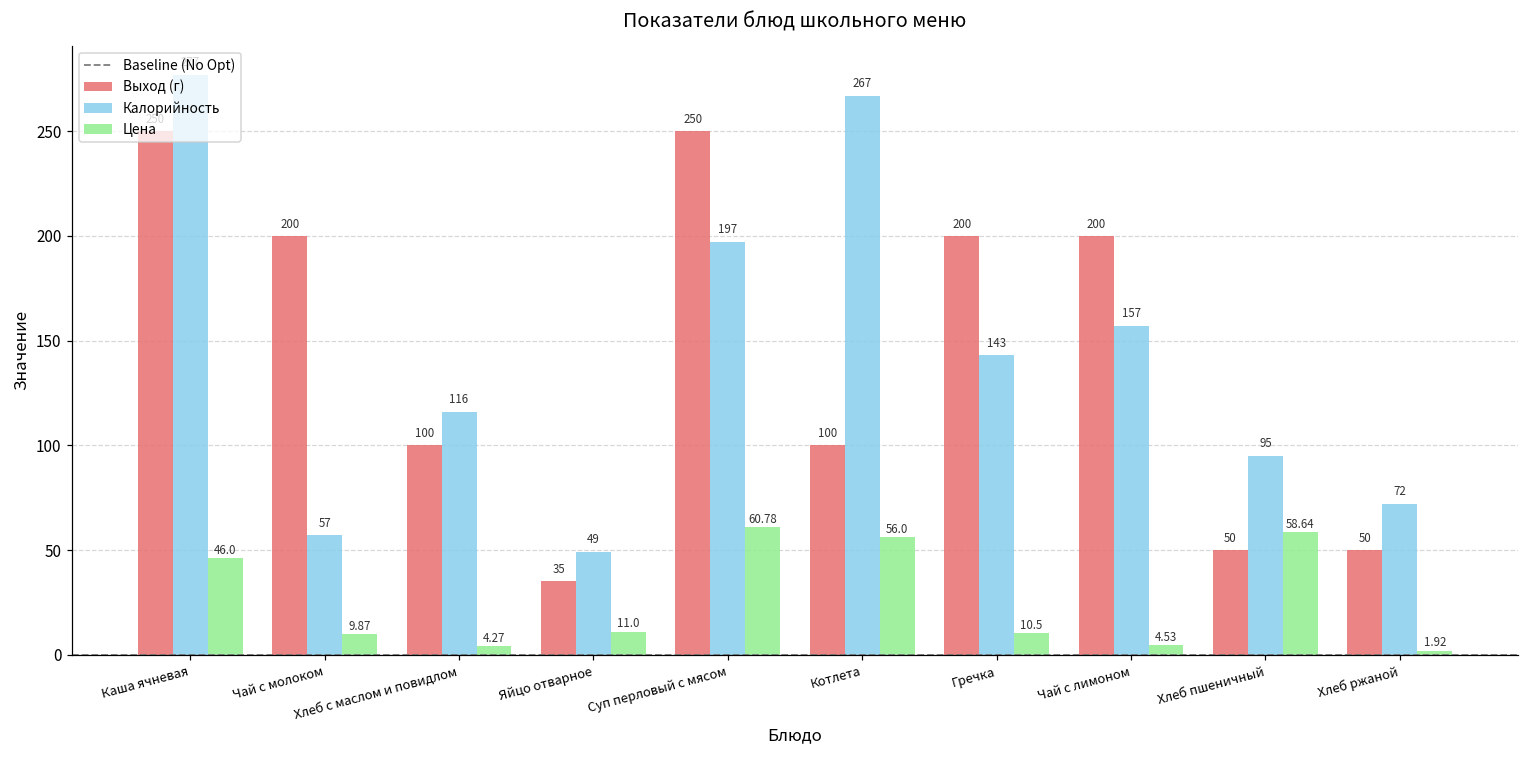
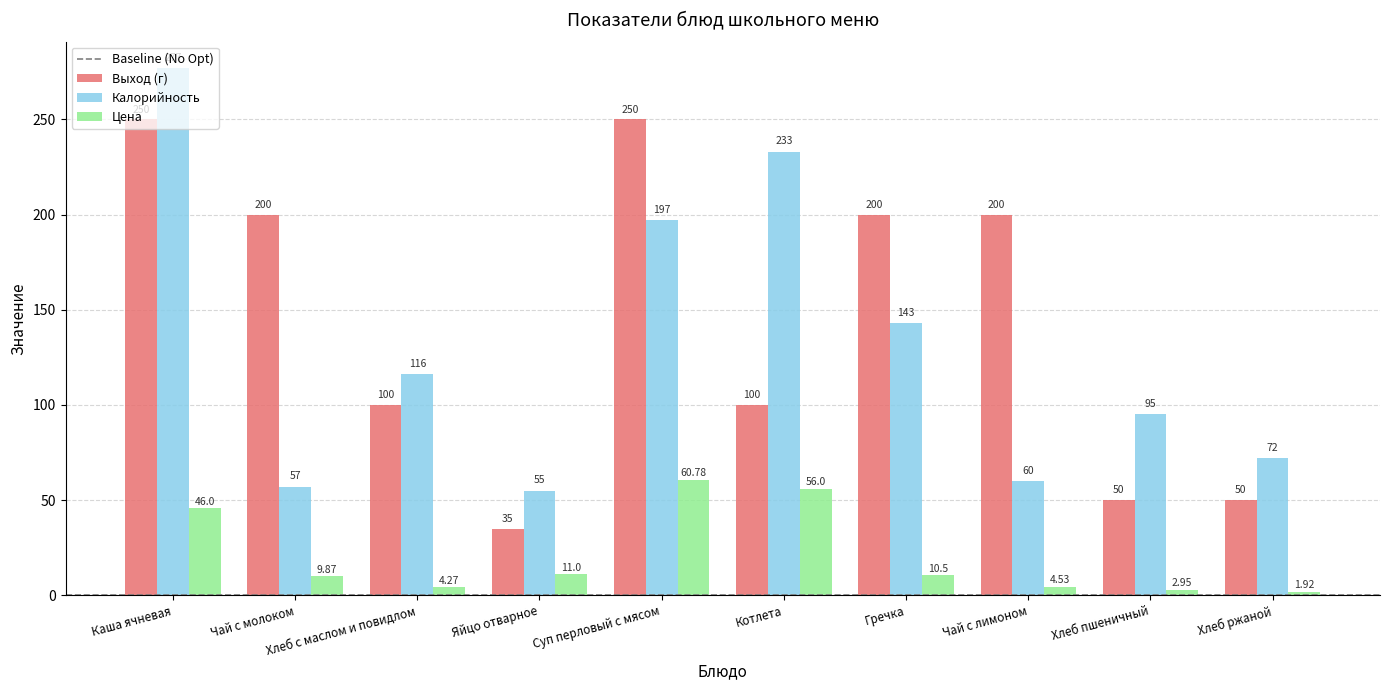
  {
    "Выход (г)": {
      "Чай с молоком": 200,
      "Хлеб с маслом и повидлом": 100,
      "Яйцо отварное": 35,
      "Суп перловый с мясом": 250,
      "Котлета": 100,
      "Гречка": 200,
      "Чай с лимоном": 200,
      "Хлеб пшеничный": 50,
      "Хлеб ржаной": 50
    },
    "Калорийность": {
      "Чай с молоком": 57,
      "Хлеб с маслом и повидлом": 116,
-     "Яйцо отварное": 49,
+     "Яйцо отварное": 55,
      "Суп перловый с мясом": 197,
-     "Котлета": 267,
+     "Котлета": 233,
      "Гречка": 143,
-     "Чай с лимоном": 157,
+     "Чай с лимоном": 60,
      "Хлеб пшеничный": 95,
      "Хлеб ржаной": 72
    },
    "Цена": {
      "Каша ячневая": 46.0,
      "Чай с молоком": 9.87,
      "Хлеб с маслом и повидлом": 4.27,
      "Яйцо отварное": 11.0,
      "Суп перловый с мясом": 60.78,
      "Котлета": 56.0,
      "Гречка": 10.5,
      "Чай с лимоном": 4.53,
-     "Хлеб пшеничный": 58.64,
+     "Хлеб пшеничный": 2.95,
      "Хлеб ржаной": 1.92
    }
  }
